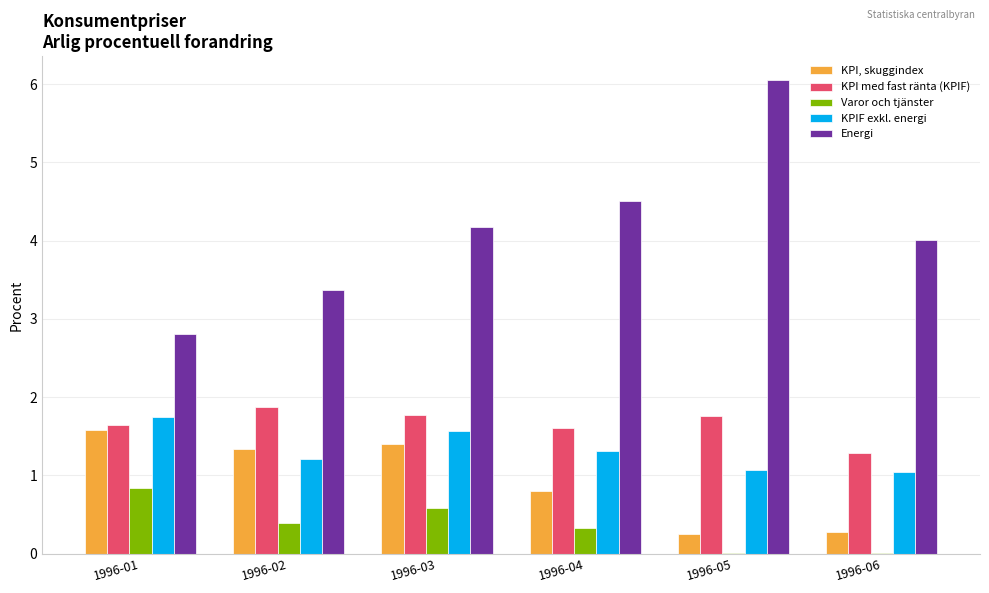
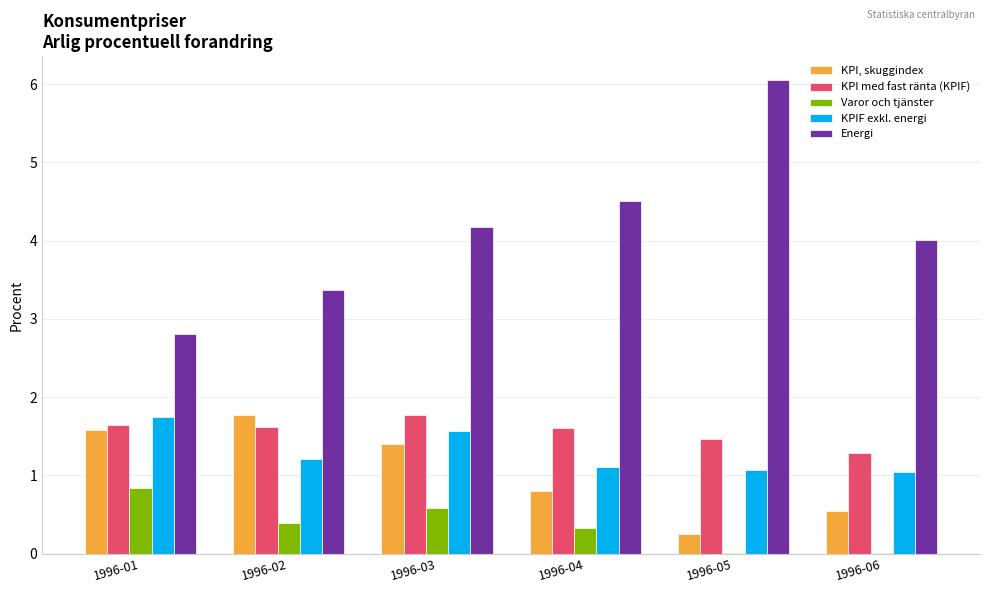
  {
    "KPI, skuggindex": {
      "1996-01": 1.6,
-     "1996-02": 1.3,
+     "1996-02": 1.8,
      "1996-03": 1.4,
      "1996-04": 0.8,
      "1996-05": 0.2,
-     "1996-06": 0.3
+     "1996-06": 0.5
    },
    "KPI med fast ränta (KPIF)": {
      "1996-01": 1.6,
-     "1996-02": 1.9,
+     "1996-02": 1.6,
      "1996-03": 1.8,
      "1996-04": 1.6,
-     "1996-05": 1.8,
+     "1996-05": 1.5,
      "1996-06": 1.3
    },
    "Varor och tjänster": {
      "1996-01": 0.8,
      "1996-02": 0.4,
      "1996-03": 0.6,
      "1996-04": 0.3
    },
    "KPIF exkl. energi": {
      "1996-01": 1.8,
      "1996-02": 1.2,
      "1996-03": 1.6,
-     "1996-04": 1.3,
+     "1996-04": 1.1,
      "1996-05": 1.1,
      "1996-06": 1.0
    },
    "Energi": {
      "1996-01": 2.8,
      "1996-02": 3.4,
      "1996-03": 4.2,
      "1996-04": 4.5,
      "1996-05": 6.1,
      "1996-06": 4.0
    }
  }
